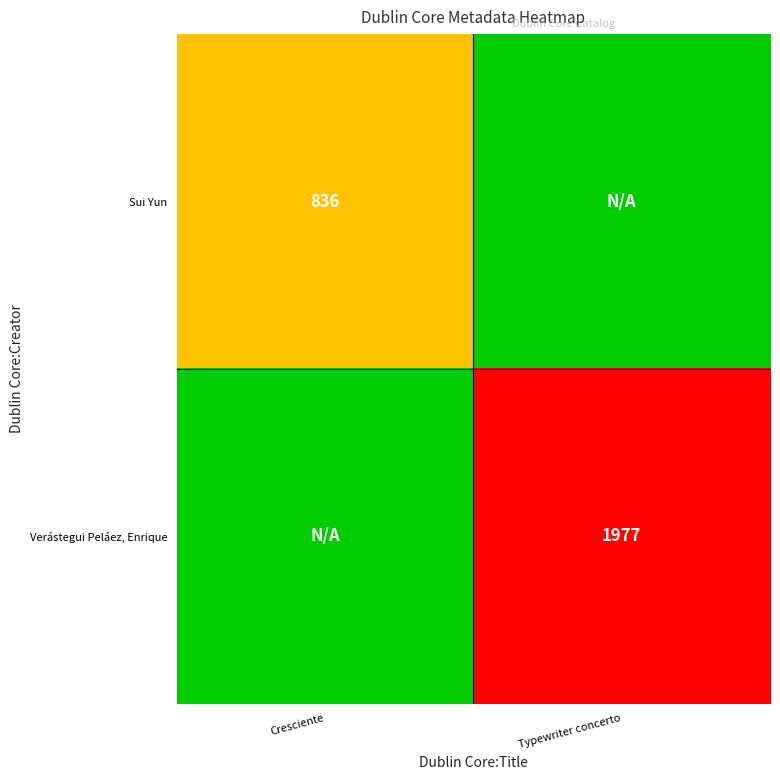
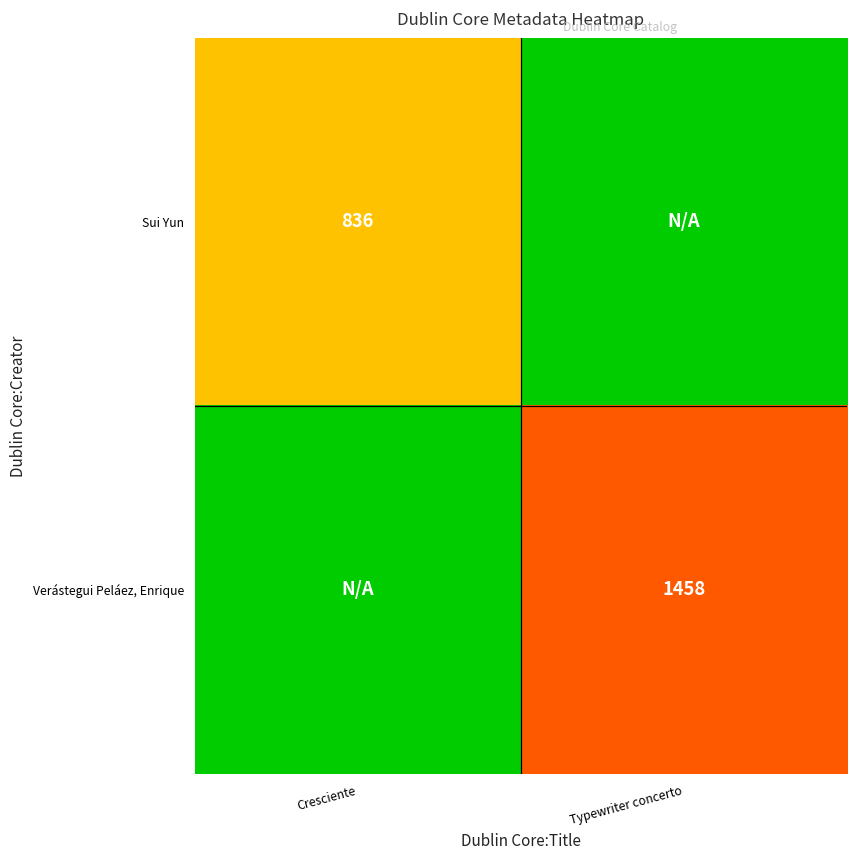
  {
    "Sui Yun": {
      "Cresciente": 836
    },
    "Verástegui Peláez, Enrique": {
-     "Typewriter concerto": 1977
+     "Typewriter concerto": 1458
    }
  }
